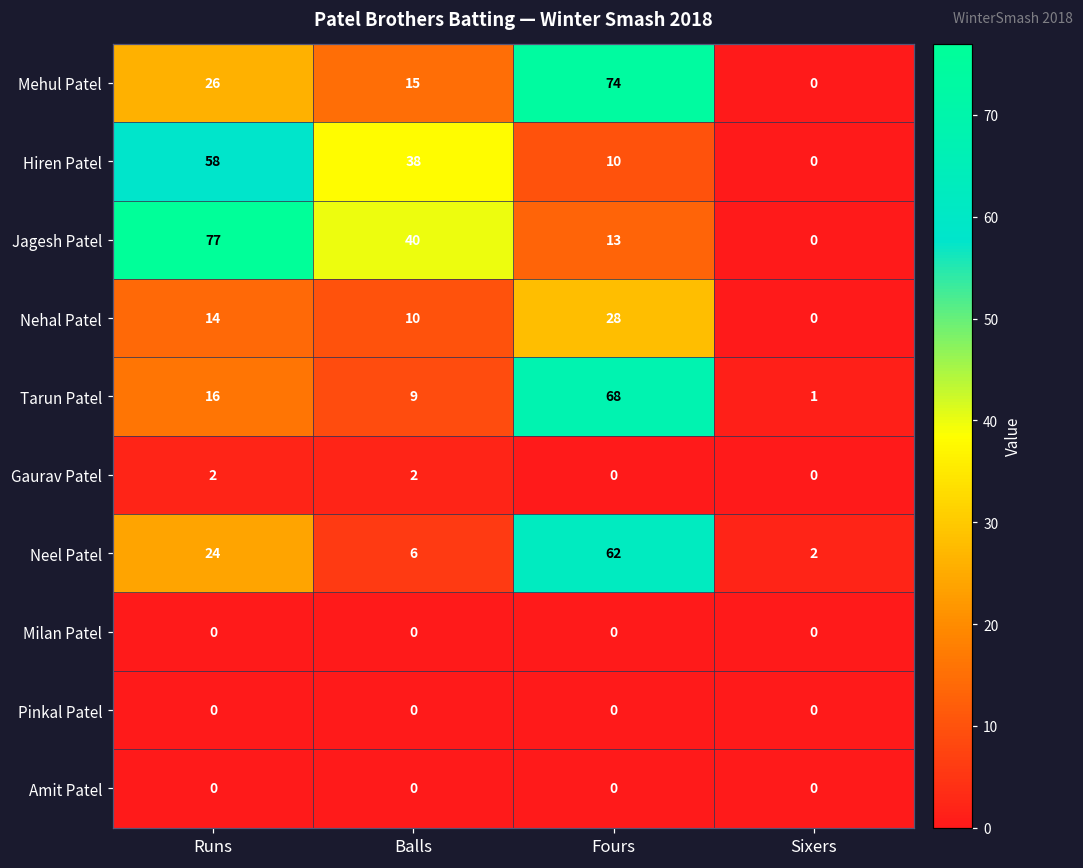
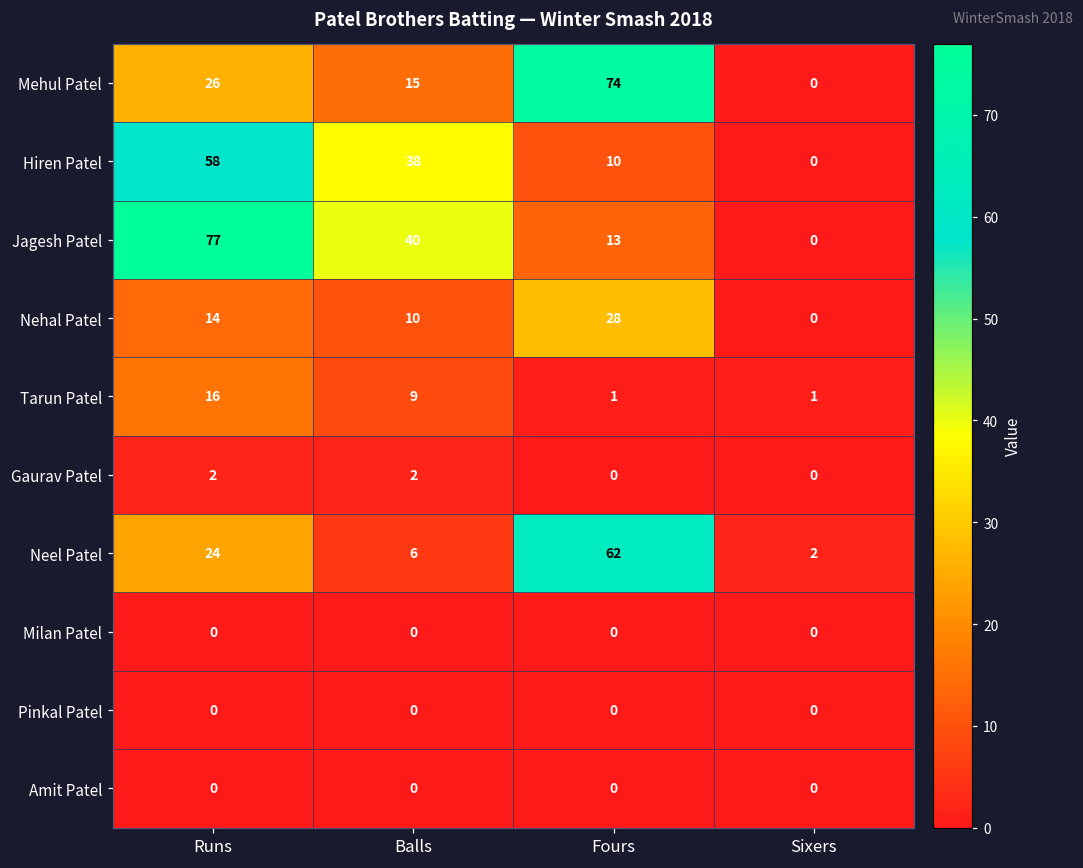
  {
    "Mehul Patel": {
      "Runs": 26,
      "Balls": 15,
      "Fours": 74,
      "Sixers": 0
    },
    "Hiren Patel": {
      "Runs": 58,
      "Balls": 38,
      "Fours": 10,
      "Sixers": 0
    },
    "Jagesh Patel": {
      "Runs": 77,
      "Balls": 40,
      "Fours": 13,
      "Sixers": 0
    },
    "Nehal Patel": {
      "Runs": 14,
      "Balls": 10,
      "Fours": 28,
      "Sixers": 0
    },
    "Tarun Patel": {
      "Runs": 16,
      "Balls": 9,
-     "Fours": 68,
+     "Fours": 1,
      "Sixers": 1
    },
    "Gaurav Patel": {
      "Runs": 2,
      "Balls": 2,
      "Fours": 0,
      "Sixers": 0
    },
    "Neel Patel": {
      "Runs": 24,
      "Balls": 6,
      "Fours": 62,
      "Sixers": 2
    },
    "Milan Patel": {
      "Runs": 0,
      "Balls": 0,
      "Fours": 0,
      "Sixers": 0
    },
    "Pinkal Patel": {
      "Runs": 0,
      "Balls": 0,
      "Fours": 0,
      "Sixers": 0
    },
    "Amit Patel": {
      "Runs": 0,
      "Balls": 0,
      "Fours": 0,
      "Sixers": 0
    }
  }
